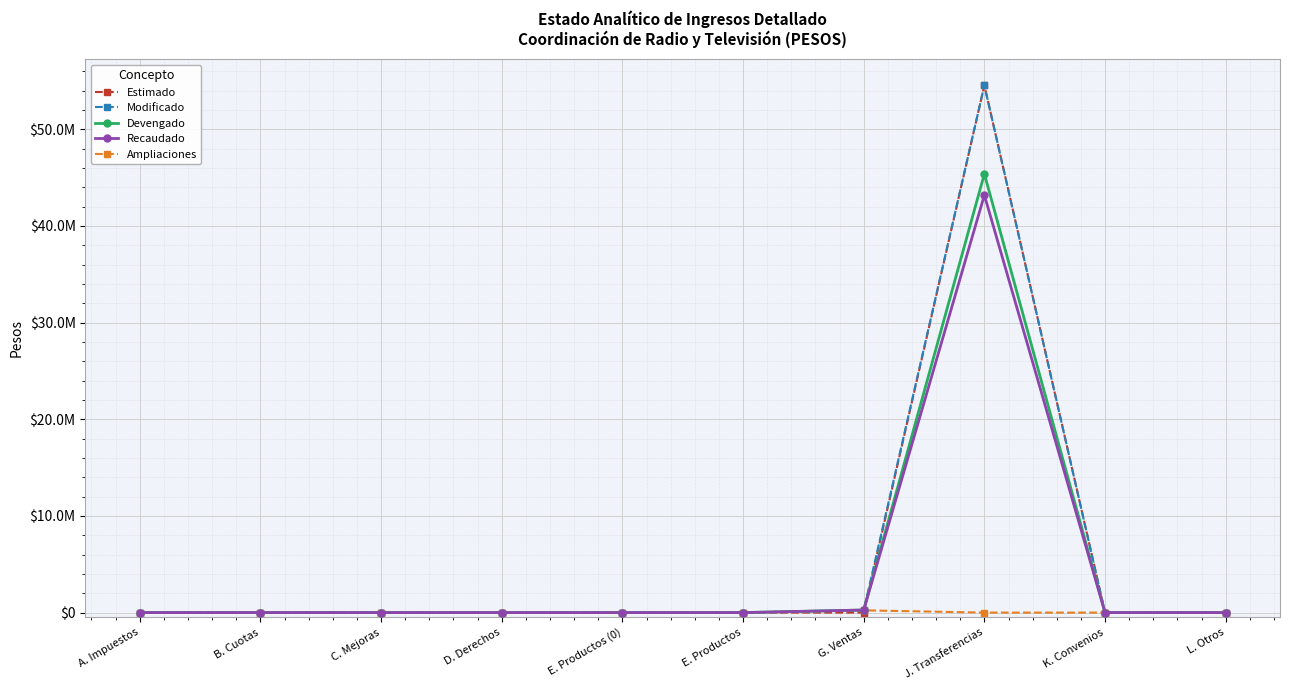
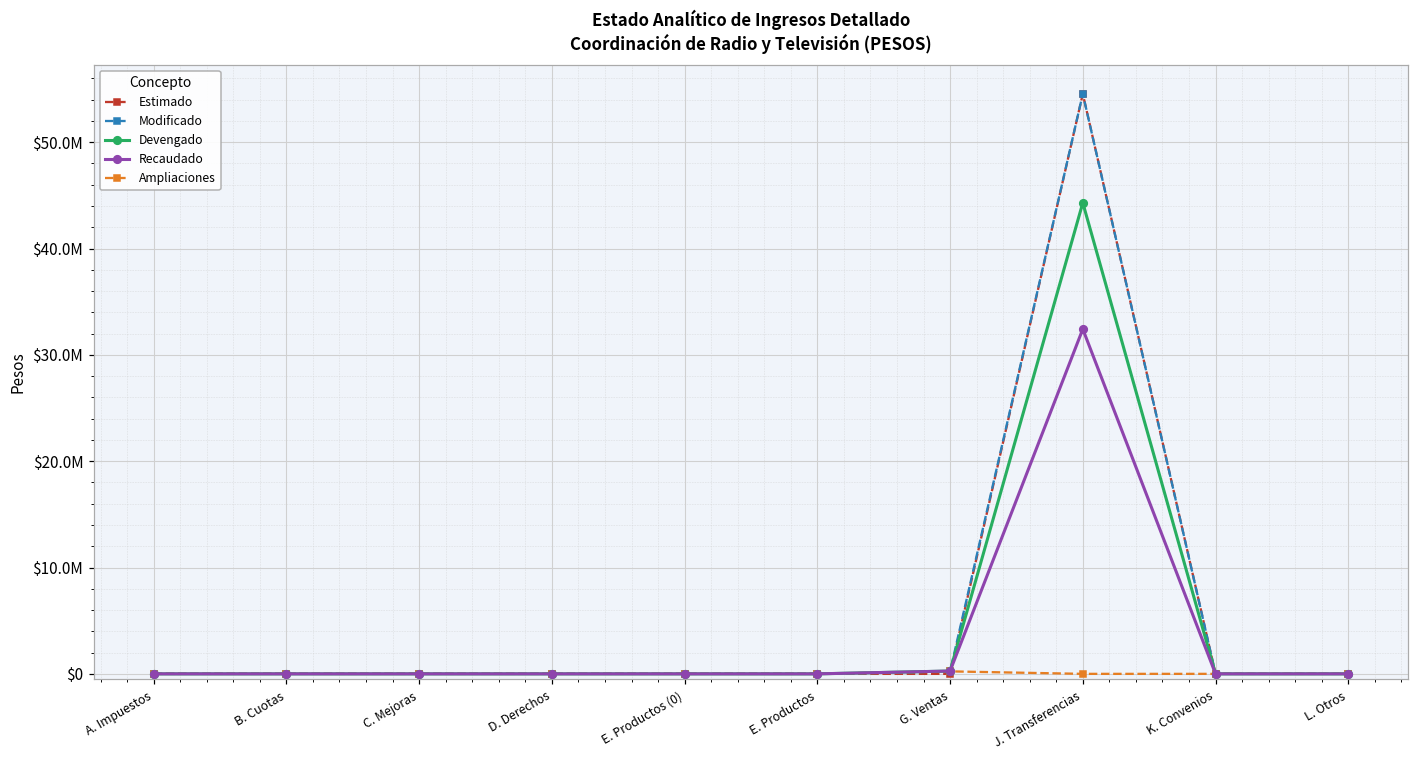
  {
    "Devengado": {
-     "J. Transferencias": "$45000000"
+     "J. Transferencias": "$44000000"
    },
    "Recaudado": {
-     "J. Transferencias": "$43000000"
+     "J. Transferencias": "$32000000"
    },
    "Ampliaciones": {
      "J. Transferencias": "$0"
    }
  }
